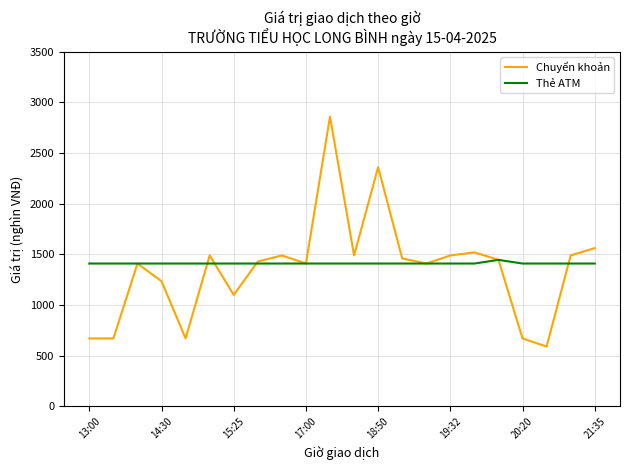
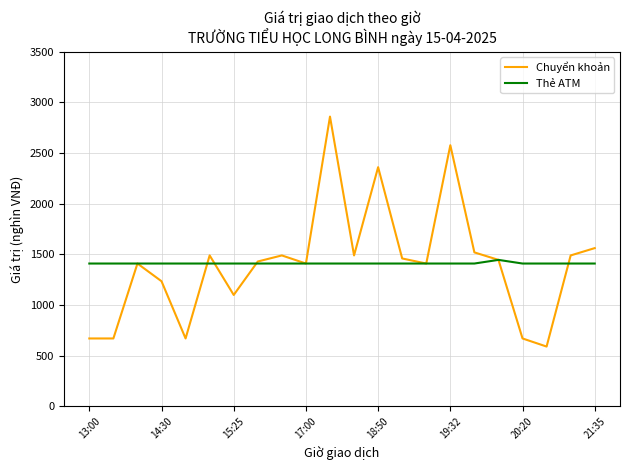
  {
    "Chuyển khoản": {
      "13:00": 670,
      "14:30": 1230,
      "15:25": 1100,
      "18:50": 2360,
-     "19:32": 1490,
+     "19:32": 2580,
      "20:20": 670,
      "21:35": 1560
    },
    "Thẻ ATM": {
      "13:00": 1410,
      "14:30": 1410,
      "15:25": 1410,
      "18:50": 1410,
      "19:32": 1410,
      "20:20": 1410,
      "21:35": 1410
    }
  }
